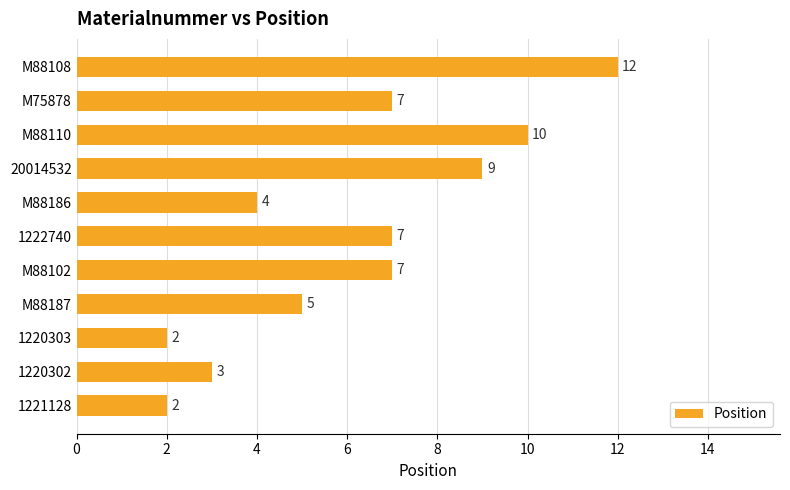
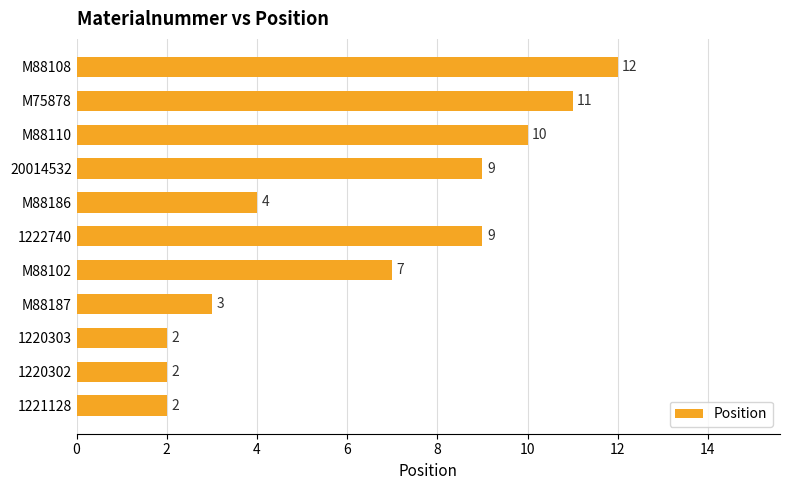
  {
    "M88108": 12,
-   "M75878": 7,
+   "M75878": 11,
    "M88110": 10,
    "20014532": 9,
    "M88186": 4,
-   "1222740": 7,
+   "1222740": 9,
    "M88102": 7,
-   "M88187": 5,
+   "M88187": 3,
    "1220303": 2,
-   "1220302": 3,
+   "1220302": 2,
    "1221128": 2
  }
